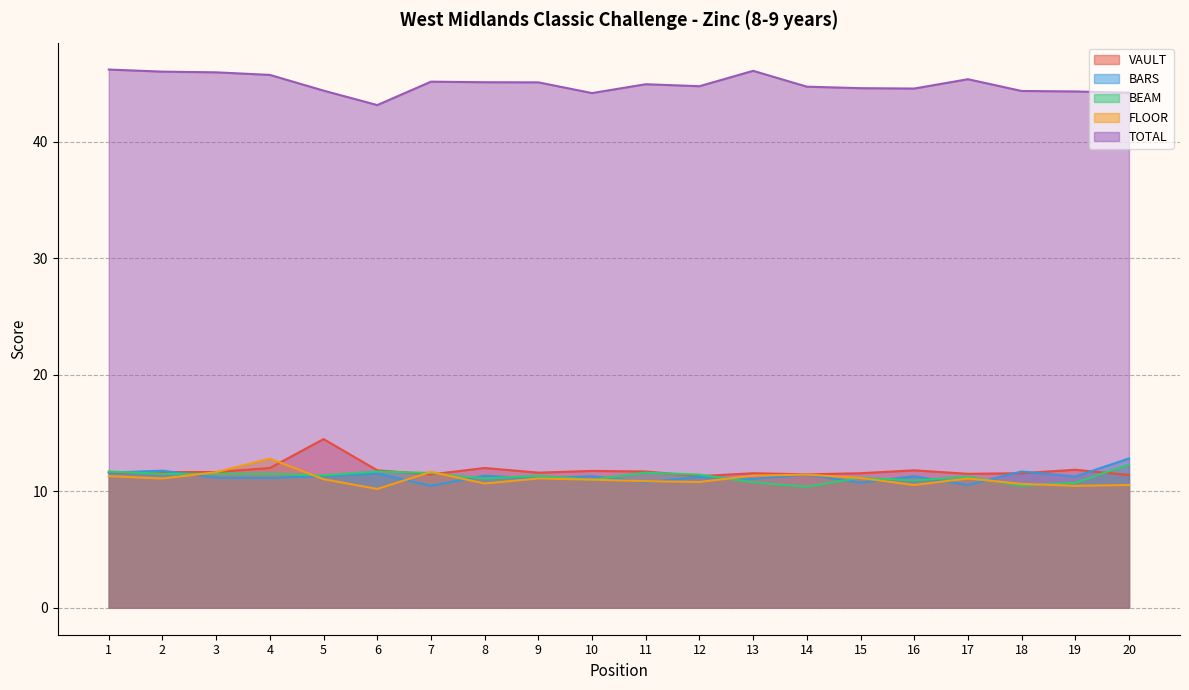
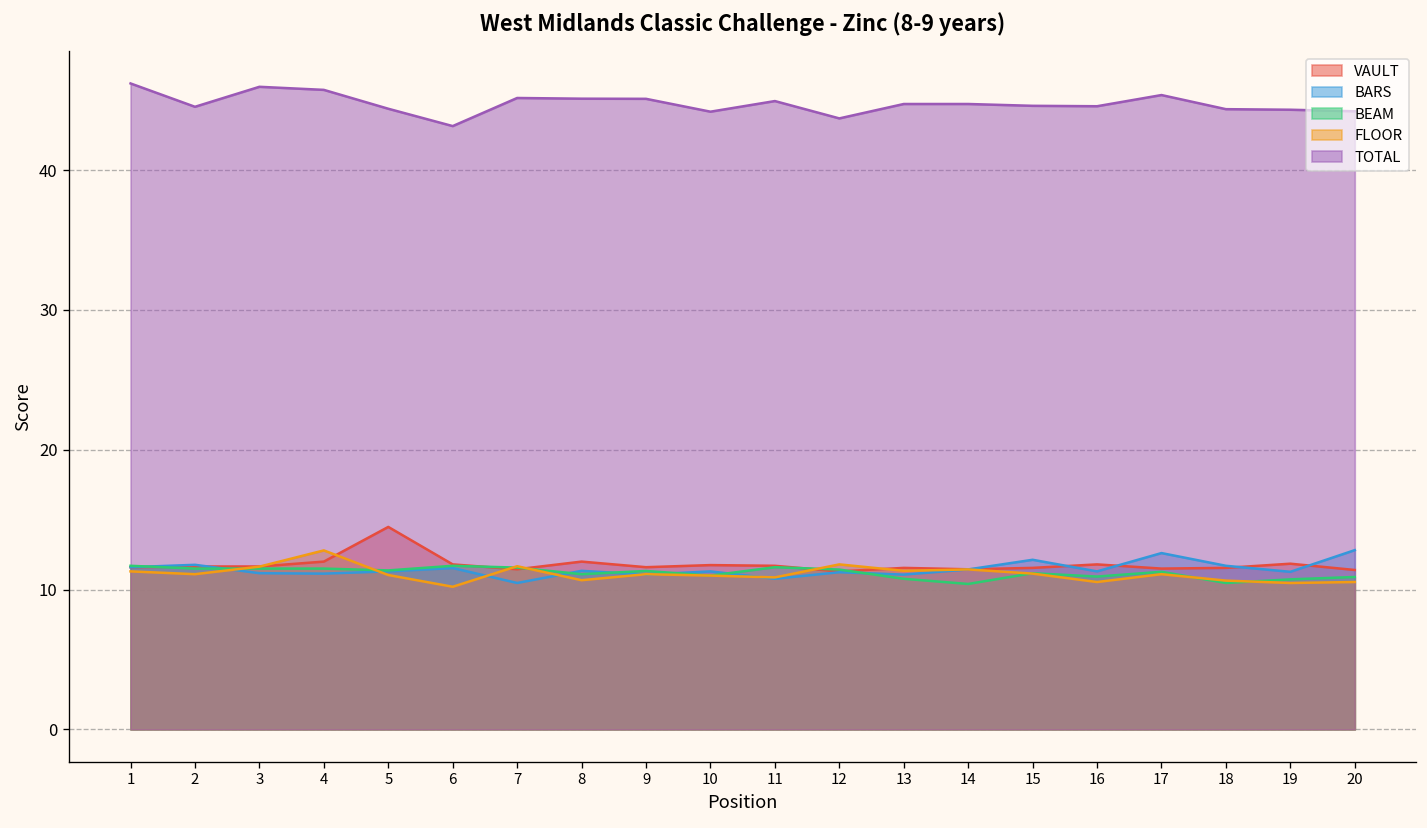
  {
    "VAULT": {
      "4": 12.0,
      "5": 14.5,
      "8": 12.0,
      "9": 11.6,
      "10": 11.8,
      "15": 11.6,
      "16": 11.8,
      "17": 11.5,
      "19": 11.9,
      "20": 11.4
    },
    "BARS": {
      "3": 11.2,
      "4": 11.1,
      "7": 10.5,
      "8": 11.3,
      "10": 11.3,
      "13": 11.1,
-     "15": 10.7,
+     "15": 12.1,
      "16": 11.3,
-     "17": 10.5,
+     "17": 12.6,
      "19": 11.3,
      "20": 12.8
    },
    "BEAM": {
      "4": 11.5,
      "8": 11.1,
      "9": 11.3,
      "13": 10.8,
      "14": 10.4,
      "16": 10.9,
      "19": 10.7,
-     "20": 12.3
+     "20": 10.9
    },
    "FLOOR": {
      "1": 11.3,
      "2": 11.1,
      "4": 12.8,
      "5": 11.0,
      "6": 10.2,
      "8": 10.7,
-     "12": 10.8,
+     "12": 11.8,
      "16": 10.5,
      "19": 10.5,
      "20": 10.5
    },
    "TOTAL": {
      "1": 46.2,
-     "2": 46.0,
+     "2": 44.5,
      "3": 46.0,
      "4": 45.7,
      "5": 44.4,
      "6": 43.2,
      "7": 45.2,
      "8": 45.1,
      "9": 45.1,
      "10": 44.2,
      "11": 44.9,
-     "12": 44.8,
-     "13": 46.1,
+     "12": 43.7,
+     "13": 44.7,
      "14": 44.7,
      "15": 44.6,
      "16": 44.6,
      "17": 45.4,
      "18": 44.4,
      "19": 44.3
    }
  }
